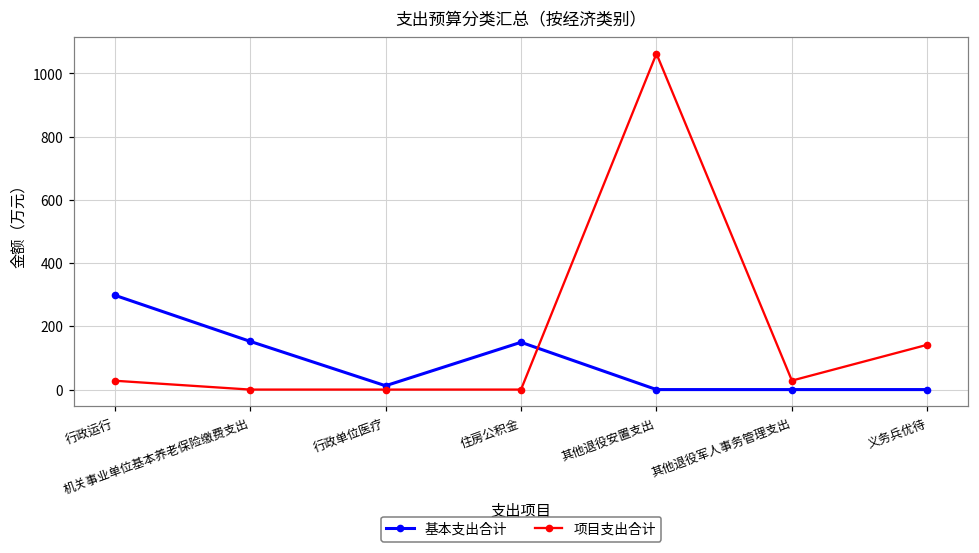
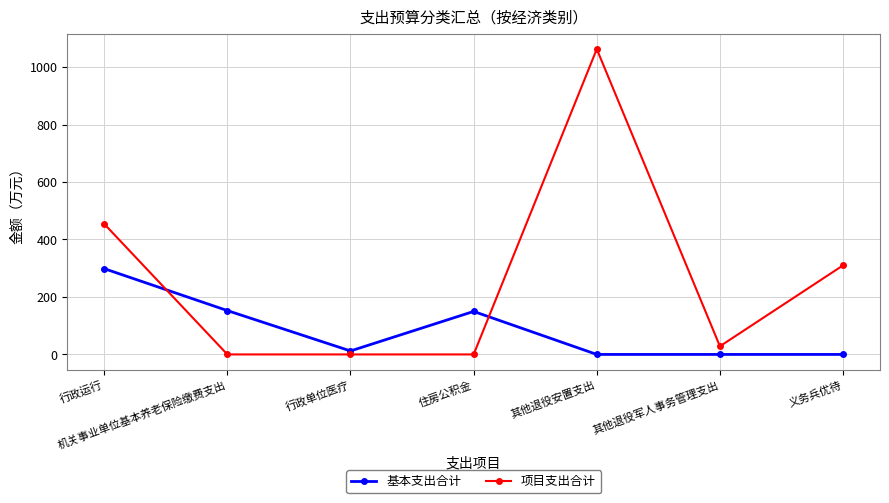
  {
    "基本支出合计": {
      "行政运行": 300,
      "机关事业单位基本养老保险缴费支出": 150,
      "行政单位医疗": 10,
      "住房公积金": 150,
      "其他退役安置支出": 0,
      "其他退役军人事务管理支出": 0,
      "义务兵优待": 0
    },
    "项目支出合计": {
-     "行政运行": 30,
+     "行政运行": 450,
      "机关事业单位基本养老保险缴费支出": 0,
      "行政单位医疗": 0,
      "住房公积金": 0,
      "其他退役安置支出": 1060,
      "其他退役军人事务管理支出": 30,
-     "义务兵优待": 140
+     "义务兵优待": 310
    }
  }
